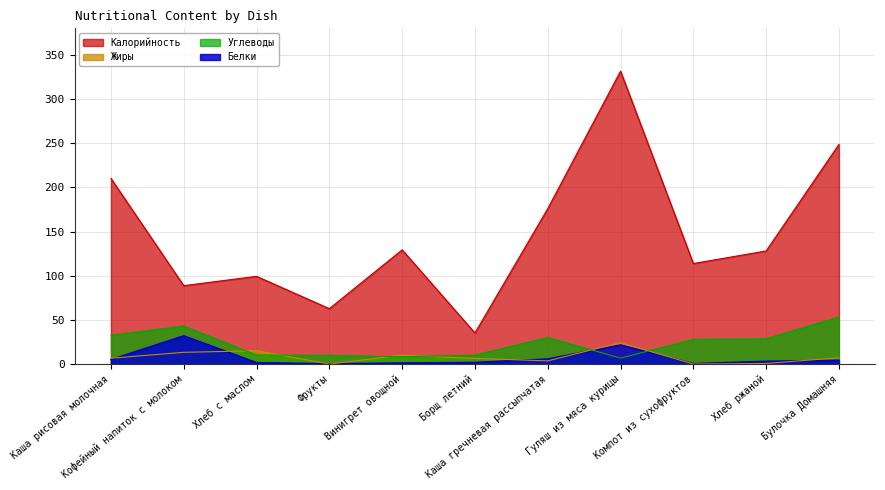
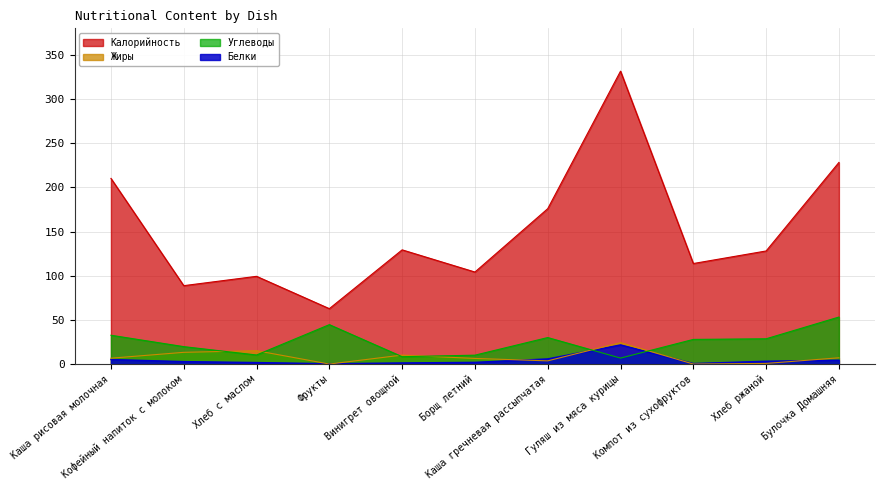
  {
    "Калорийность": {
      "Каша рисовая молочная": 210,
      "Кофейный напиток с молоком": 90,
      "Хлеб с маслом": 100,
      "Фрукты": 60,
      "Винигрет овощной": 130,
-     "Борщ летний": 40,
+     "Борщ летний": 100,
      "Каша гречневая рассыпчатая": 180,
      "Гуляш из мяса курицы": 330,
      "Компот из сухофруктов": 110,
      "Хлеб ржаной": 130,
-     "Булочка Домашняя": 250
+     "Булочка Домашняя": 230
    },
    "Белки": {
-     "Кофейный напиток с молоком": 30,
+     "Кофейный напиток с молоком": 0,
      "Хлеб с маслом": 0,
      "Винигрет овощной": 0,
      "Борщ летний": 0
    },
    "Жиры": {
      "Кофейный напиток с молоком": 10,
      "Хлеб с маслом": 20,
      "Борщ летний": 10
    },
    "Углеводы": {
      "Каша рисовая молочная": 30,
-     "Кофейный напиток с молоком": 40,
+     "Кофейный напиток с молоком": 20,
      "Хлеб с маслом": 10,
-     "Фрукты": 10,
+     "Фрукты": 40,
      "Борщ летний": 10,
      "Каша гречневая рассыпчатая": 30,
      "Гуляш из мяса курицы": 10,
      "Компот из сухофруктов": 30,
      "Хлеб ржаной": 30,
      "Булочка Домашняя": 50
    }
  }
